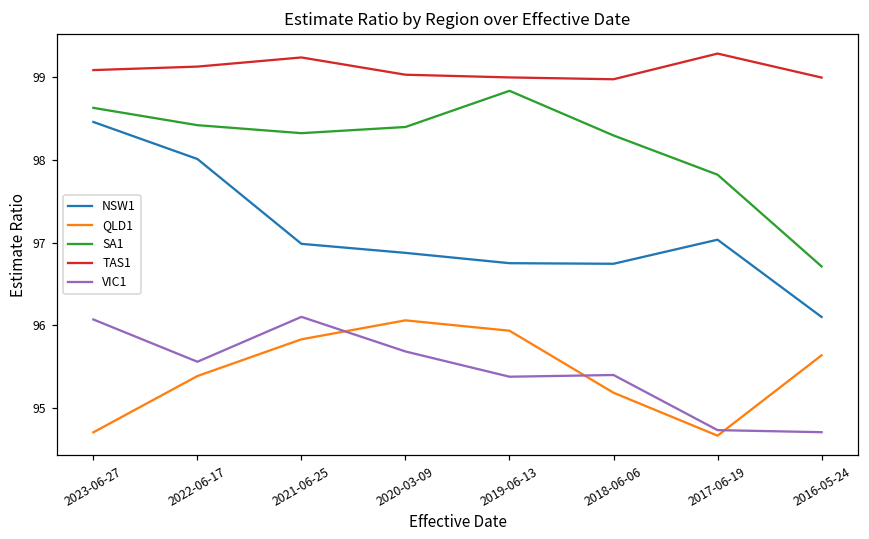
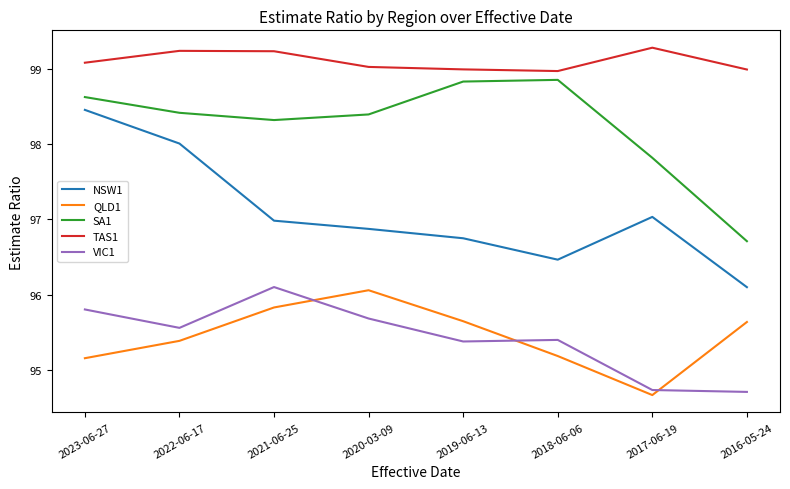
  {
    "NSW1": {
      "2023-06-27": 98.5,
      "2022-06-17": 98.0,
      "2021-06-25": 97.0,
      "2020-03-09": 96.9,
      "2019-06-13": 96.7,
-     "2018-06-06": 96.7,
+     "2018-06-06": 96.5,
      "2017-06-19": 97.0,
      "2016-05-24": 96.1
    },
    "QLD1": {
-     "2023-06-27": 94.7,
+     "2023-06-27": 95.2,
      "2022-06-17": 95.4,
      "2021-06-25": 95.8,
      "2020-03-09": 96.1,
-     "2019-06-13": 95.9,
+     "2019-06-13": 95.6,
      "2018-06-06": 95.2,
      "2017-06-19": 94.7,
      "2016-05-24": 95.6
    },
    "SA1": {
      "2023-06-27": 98.6,
      "2022-06-17": 98.4,
      "2021-06-25": 98.3,
      "2020-03-09": 98.4,
      "2019-06-13": 98.8,
-     "2018-06-06": 98.3,
+     "2018-06-06": 98.9,
      "2017-06-19": 97.8,
      "2016-05-24": 96.7
    },
    "TAS1": {
      "2023-06-27": 99.1,
-     "2022-06-17": 99.1,
+     "2022-06-17": 99.2,
      "2021-06-25": 99.2,
      "2020-03-09": 99.0,
      "2019-06-13": 99.0,
      "2018-06-06": 99.0,
      "2017-06-19": 99.3,
      "2016-05-24": 99.0
    },
    "VIC1": {
-     "2023-06-27": 96.1,
+     "2023-06-27": 95.8,
      "2022-06-17": 95.6,
      "2021-06-25": 96.1,
      "2020-03-09": 95.7,
      "2019-06-13": 95.4,
      "2018-06-06": 95.4,
      "2017-06-19": 94.7,
      "2016-05-24": 94.7
    }
  }
